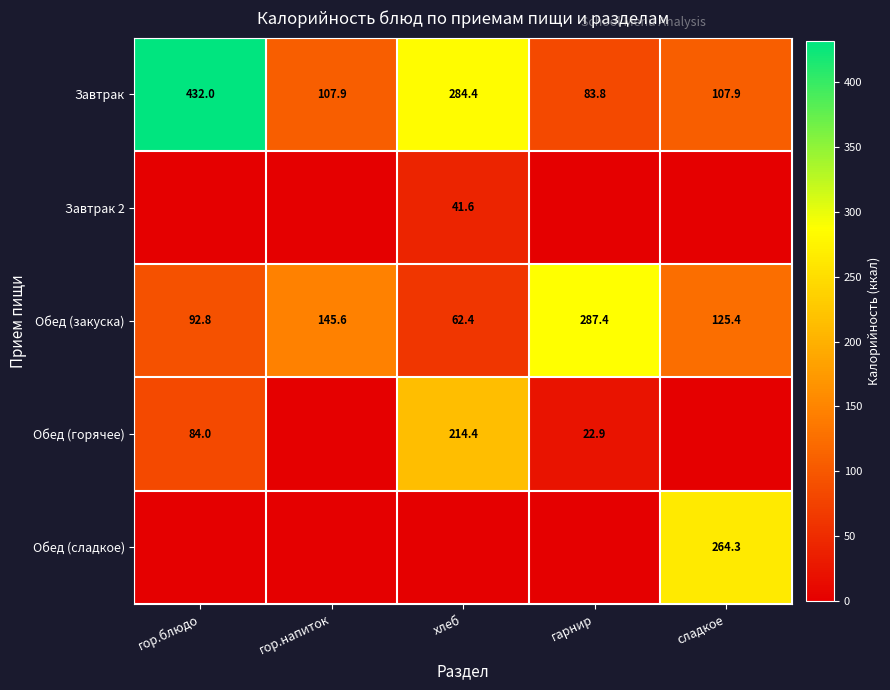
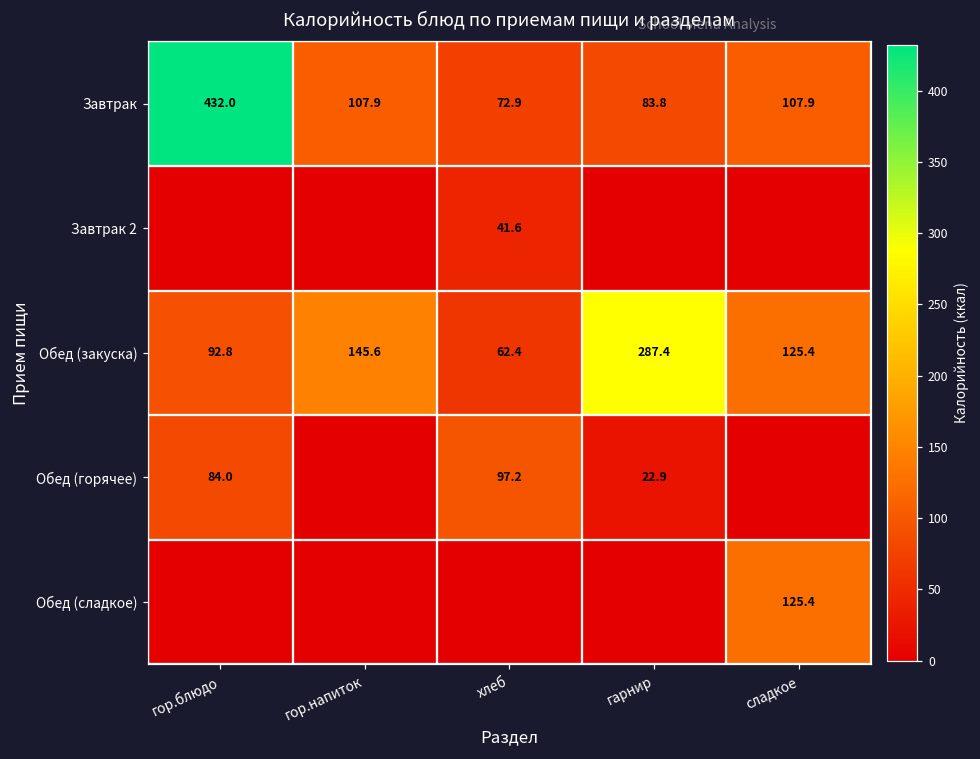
  {
    "Завтрак": {
      "гор.блюдо": 432.0,
      "гор.напиток": 107.9,
-     "хлеб": 284.4,
+     "хлеб": 72.9,
      "гарнир": 83.8,
      "сладкое": 107.9
    },
    "Завтрак 2": {
      "хлеб": 41.6
    },
    "Обед (закуска)": {
      "гор.блюдо": 92.8,
      "гор.напиток": 145.6,
      "хлеб": 62.4,
      "гарнир": 287.4,
      "сладкое": 125.4
    },
    "Обед (горячее)": {
      "гор.блюдо": 84.0,
-     "хлеб": 214.4,
+     "хлеб": 97.2,
      "гарнир": 22.9
    },
    "Обед (сладкое)": {
-     "сладкое": 264.3
+     "сладкое": 125.4
    }
  }
